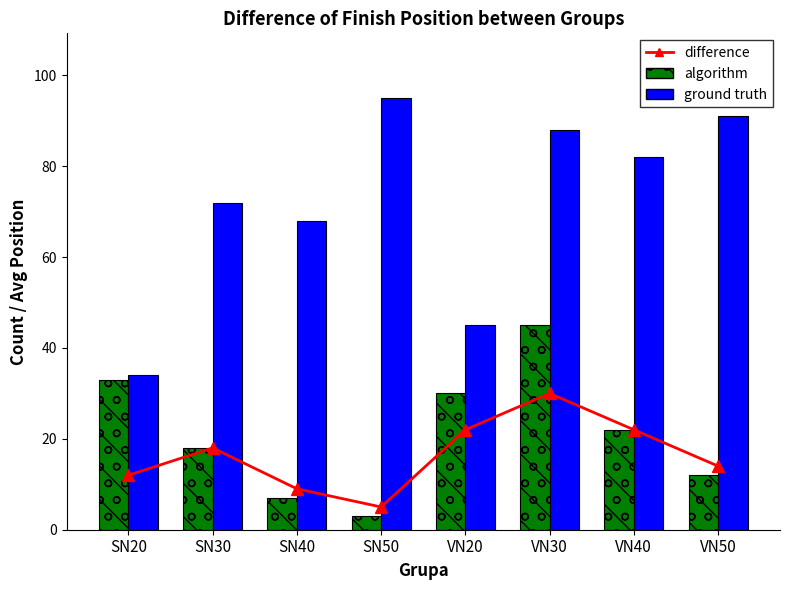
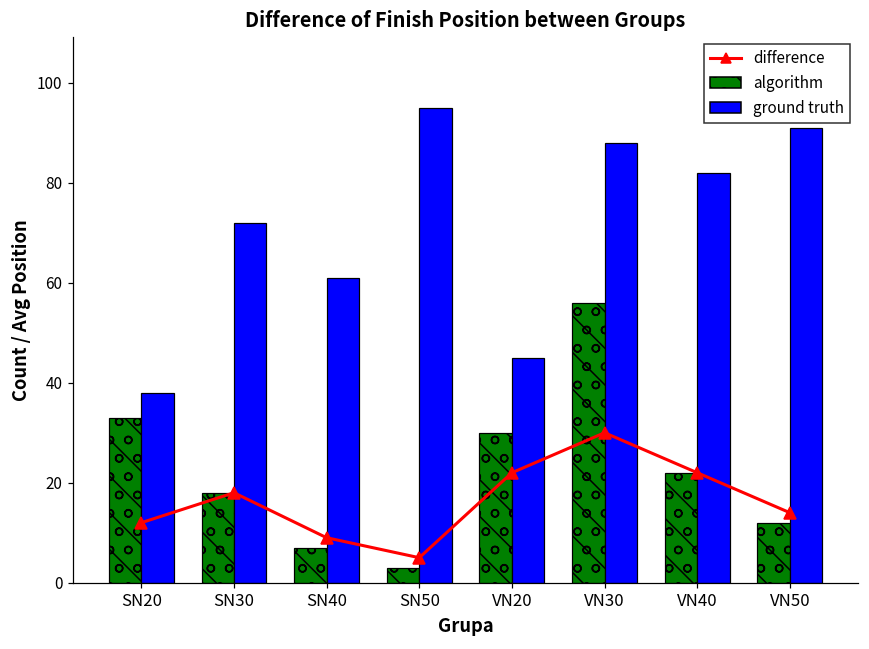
  {
    "algorithm": {
      "SN20": 33,
      "SN30": 18,
      "SN40": 7,
      "SN50": 3,
      "VN20": 30,
-     "VN30": 45,
+     "VN30": 56,
      "VN40": 22,
      "VN50": 12
    },
    "difference": {
      "SN20": 12,
      "SN30": 18,
      "SN40": 9,
      "SN50": 5,
      "VN20": 22,
      "VN30": 30,
      "VN40": 22,
      "VN50": 14
    },
    "ground truth": {
-     "SN20": 34,
+     "SN20": 38,
      "SN30": 72,
-     "SN40": 68,
+     "SN40": 61,
      "SN50": 95,
      "VN20": 45,
      "VN30": 88,
      "VN40": 82,
      "VN50": 91
    }
  }
